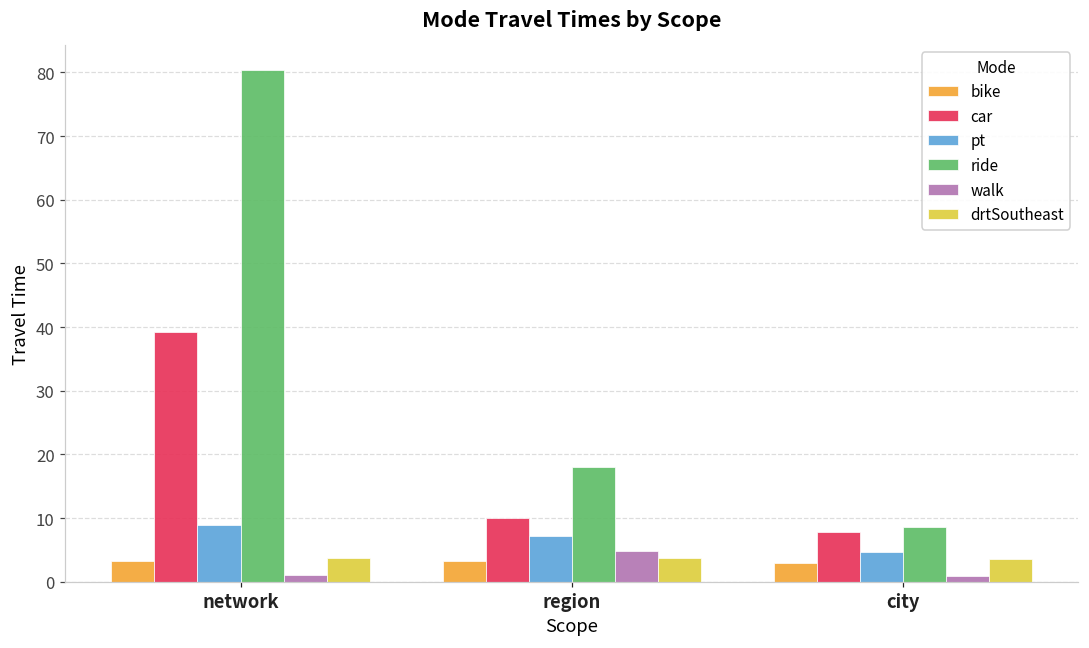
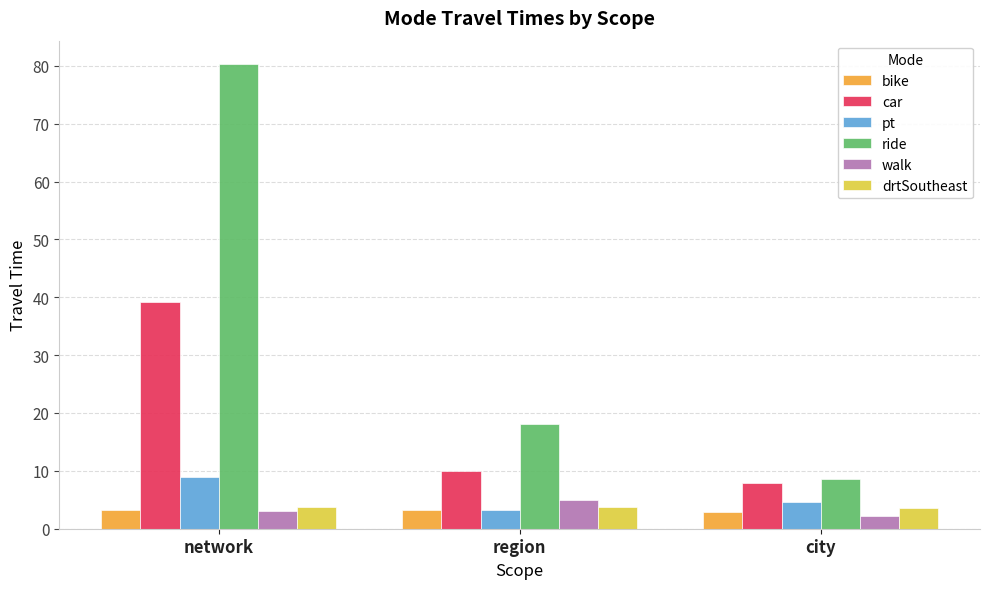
  {
    "car": {
      "network": 39,
      "region": 10,
      "city": 8
    },
    "pt": {
      "network": 9,
-     "region": 7,
+     "region": 3,
      "city": 5
    },
    "ride": {
      "network": 80,
      "region": 18,
      "city": 9
    },
    "walk": {
-     "network": 1,
+     "network": 3,
      "region": 5,
-     "city": 1
+     "city": 2
    }
  }
